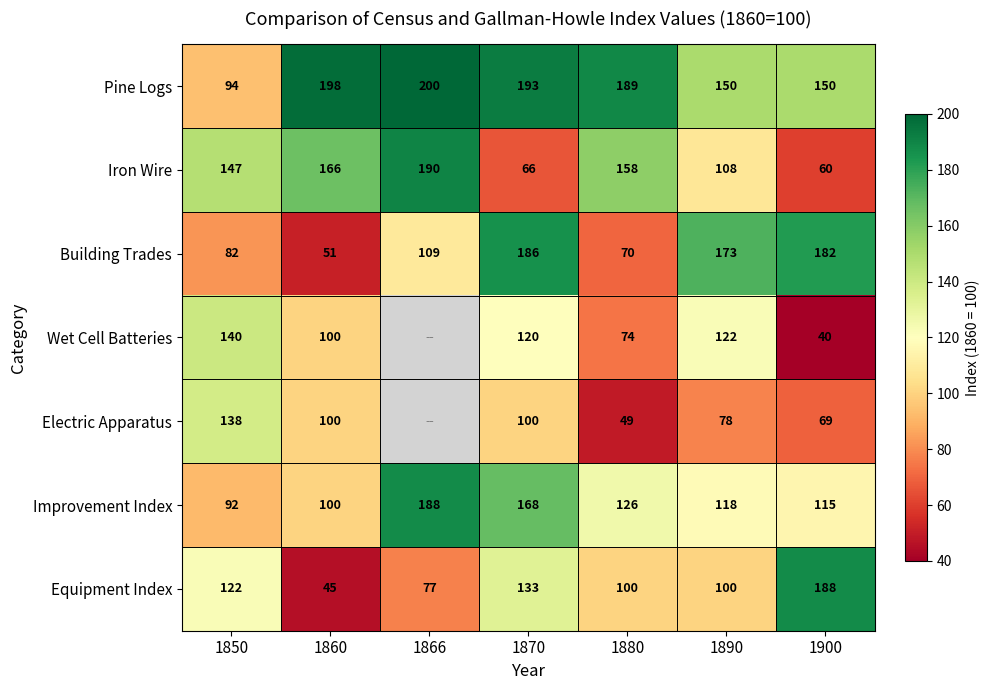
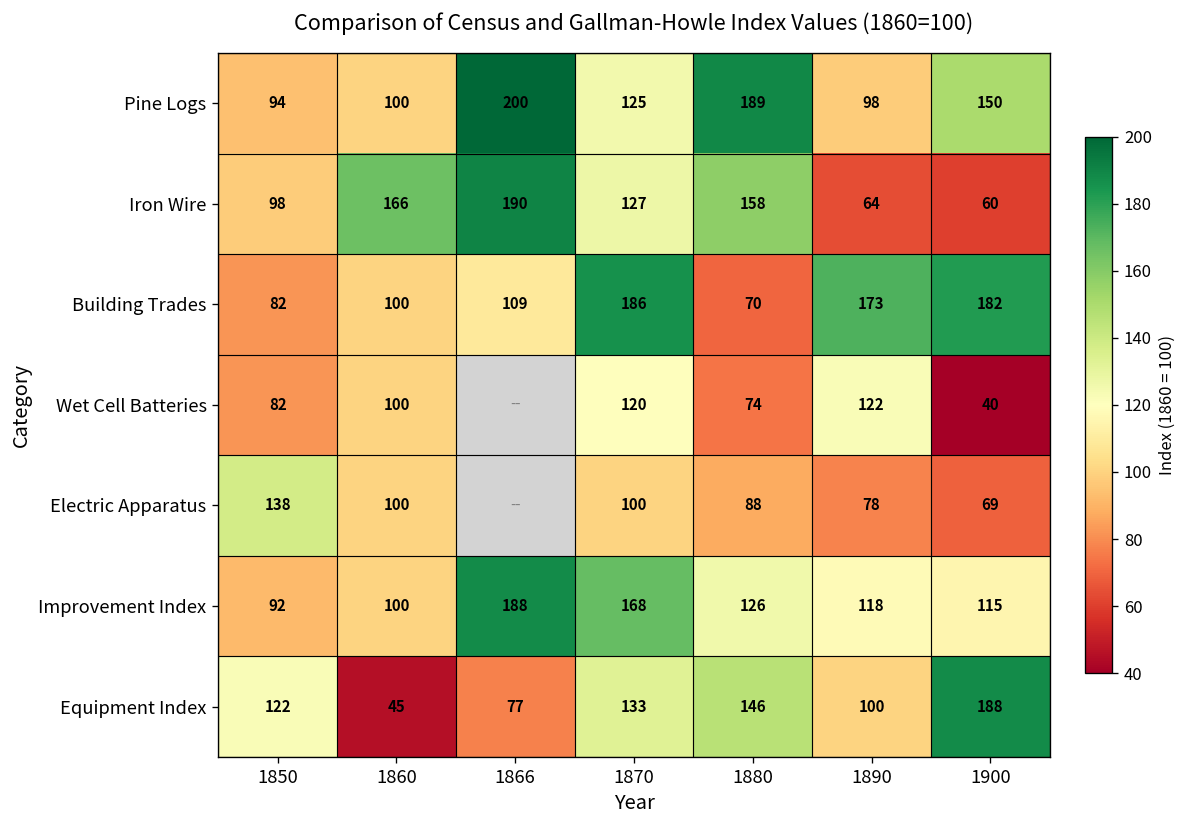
  {
    "Pine Logs": {
      "1850": 94,
-     "1860": 198,
+     "1860": 100,
      "1866": 200,
-     "1870": 193,
+     "1870": 125,
      "1880": 189,
-     "1890": 150,
+     "1890": 98,
      "1900": 150
    },
    "Iron Wire": {
-     "1850": 147,
+     "1850": 98,
      "1860": 166,
      "1866": 190,
-     "1870": 66,
+     "1870": 127,
      "1880": 158,
-     "1890": 108,
+     "1890": 64,
      "1900": 60
    },
    "Building Trades": {
      "1850": 82,
-     "1860": 51,
+     "1860": 100,
      "1866": 109,
      "1870": 186,
      "1880": 70,
      "1890": 173,
      "1900": 182
    },
    "Wet Cell Batteries": {
-     "1850": 140,
+     "1850": 82,
      "1860": 100,
      "1870": 120,
      "1880": 74,
      "1890": 122,
      "1900": 40
    },
    "Electric Apparatus": {
      "1850": 138,
      "1860": 100,
      "1870": 100,
-     "1880": 49,
+     "1880": 88,
      "1890": 78,
      "1900": 69
    },
    "Improvement Index": {
      "1850": 92,
      "1860": 100,
      "1866": 188,
      "1870": 168,
      "1880": 126,
      "1890": 118,
      "1900": 115
    },
    "Equipment Index": {
      "1850": 122,
      "1860": 45,
      "1866": 77,
      "1870": 133,
-     "1880": 100,
+     "1880": 146,
      "1890": 100,
      "1900": 188
    }
  }
